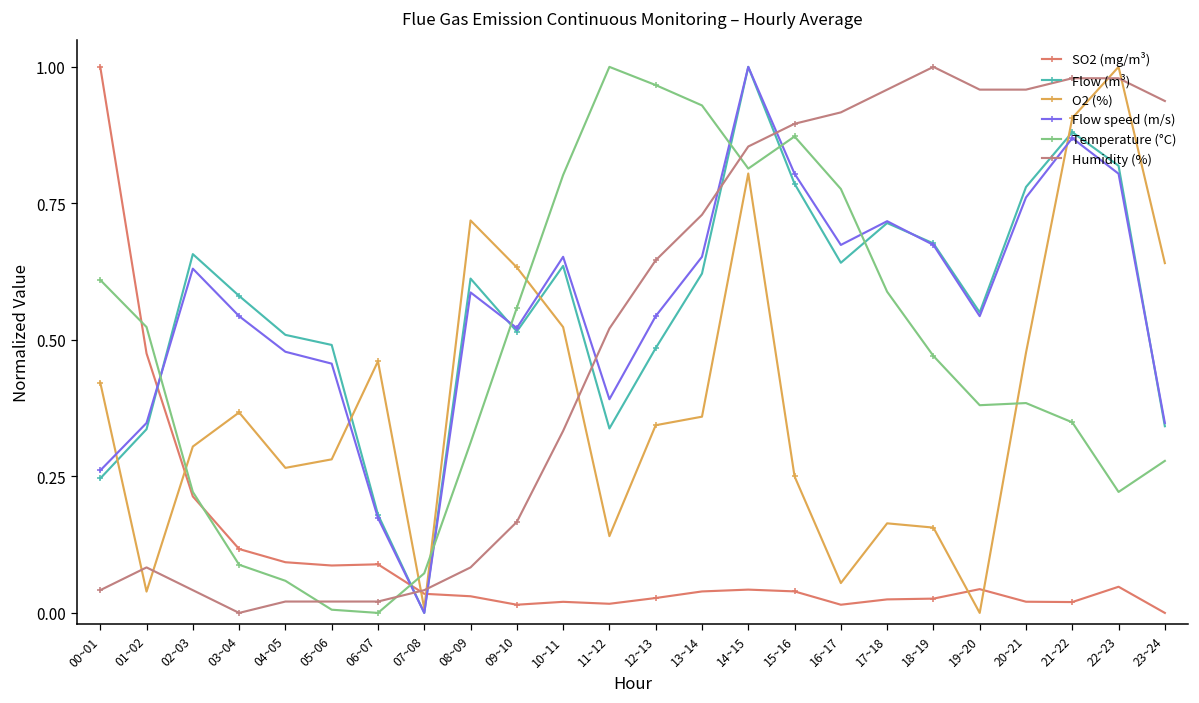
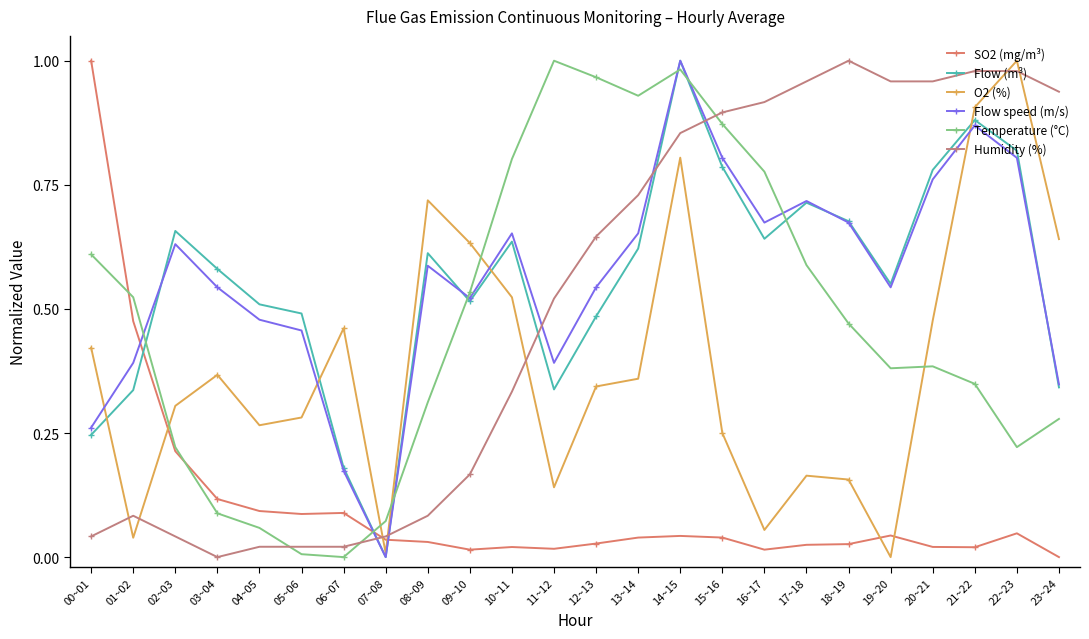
  {
    "Flow (m³)": {
      "00~01": 0.25,
      "01~02": 0.34,
      "02~03": 0.66,
      "03~04": 0.58,
      "04~05": 0.51,
      "05~06": 0.49,
      "06~07": 0.18,
      "08~09": 0.61,
      "09~10": 0.52,
      "10~11": 0.64,
      "11~12": 0.34,
      "12~13": 0.48,
      "13~14": 0.62,
      "15~16": 0.79,
      "16~17": 0.64,
      "19~20": 0.55,
      "20~21": 0.78,
      "21~22": 0.88,
      "22~23": 0.82,
      "23~24": 0.34
    },
    "Flow speed (m/s)": {
      "00~01": 0.26,
-     "01~02": 0.35,
+     "01~02": 0.39,
      "02~03": 0.63,
      "03~04": 0.54,
      "04~05": 0.48,
      "05~06": 0.46,
      "06~07": 0.17,
      "08~09": 0.59,
      "09~10": 0.52,
      "10~11": 0.65,
      "11~12": 0.39,
      "12~13": 0.54,
      "13~14": 0.65,
      "15~16": 0.80,
      "16~17": 0.67,
      "19~20": 0.54,
      "20~21": 0.76,
      "21~22": 0.87,
      "22~23": 0.80,
      "23~24": 0.35
    },
    "Temperature (°C)": {
      "00~01": 0.61,
      "01~02": 0.52,
      "02~03": 0.22,
      "03~04": 0.09,
      "04~05": 0.06,
      "05~06": 0.01,
      "06~07": 0.00,
      "07~08": 0.07,
      "08~09": 0.31,
-     "09~10": 0.56,
+     "09~10": 0.53,
      "10~11": 0.80,
      "11~12": 1.00,
      "12~13": 0.97,
      "13~14": 0.93,
-     "14~15": 0.81,
+     "14~15": 0.98,
      "15~16": 0.87,
      "16~17": 0.78,
      "17~18": 0.59,
      "18~19": 0.47,
      "19~20": 0.38,
      "20~21": 0.38,
      "21~22": 0.35,
      "22~23": 0.22,
      "23~24": 0.28
    }
  }
